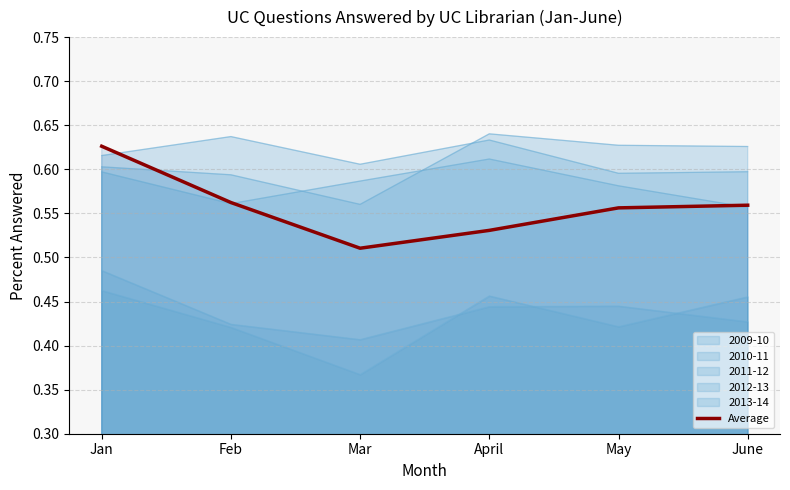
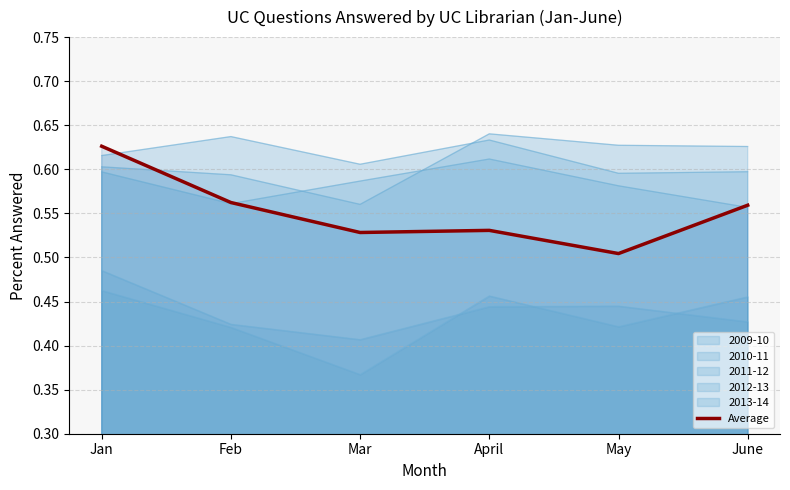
  {
    "Average": {
      "Jan": 0.63,
-     "Mar": 0.51,
+     "Mar": 0.53,
      "April": 0.53,
-     "May": 0.56
+     "May": 0.50
    }
  }
